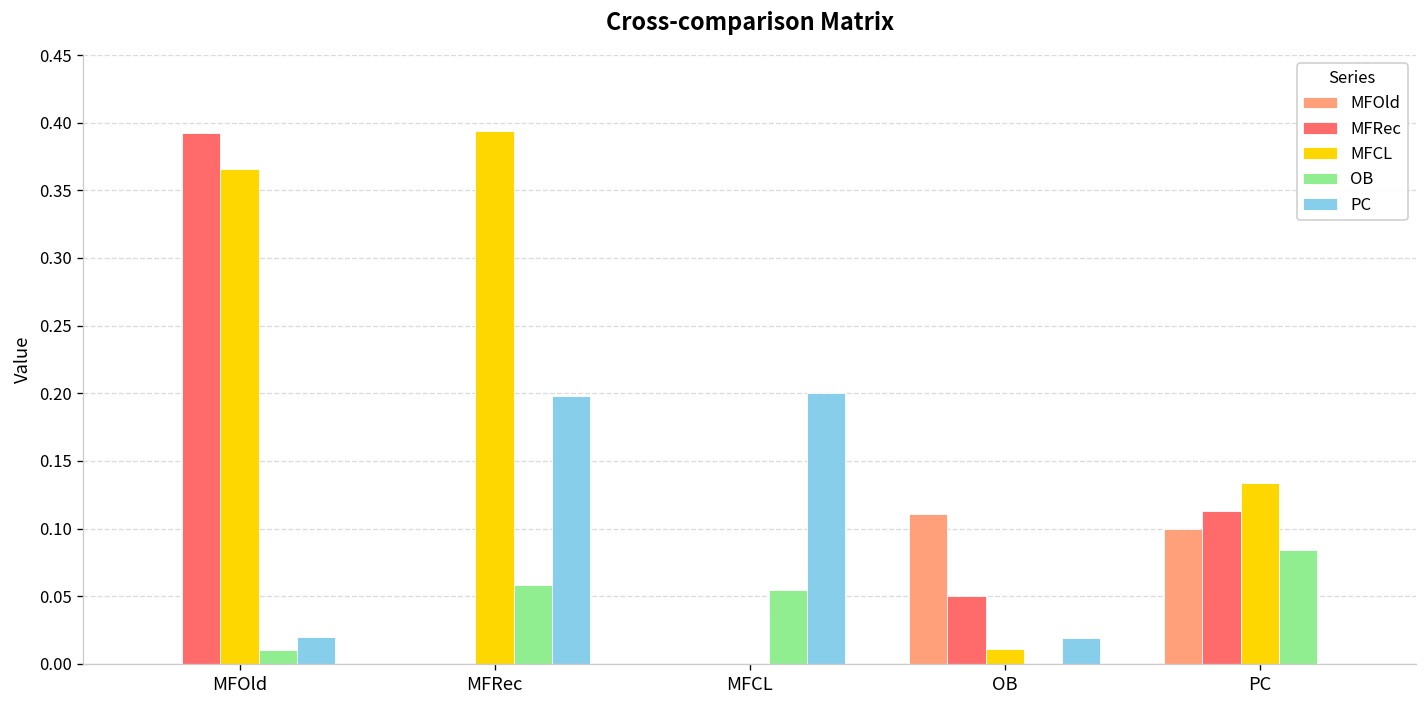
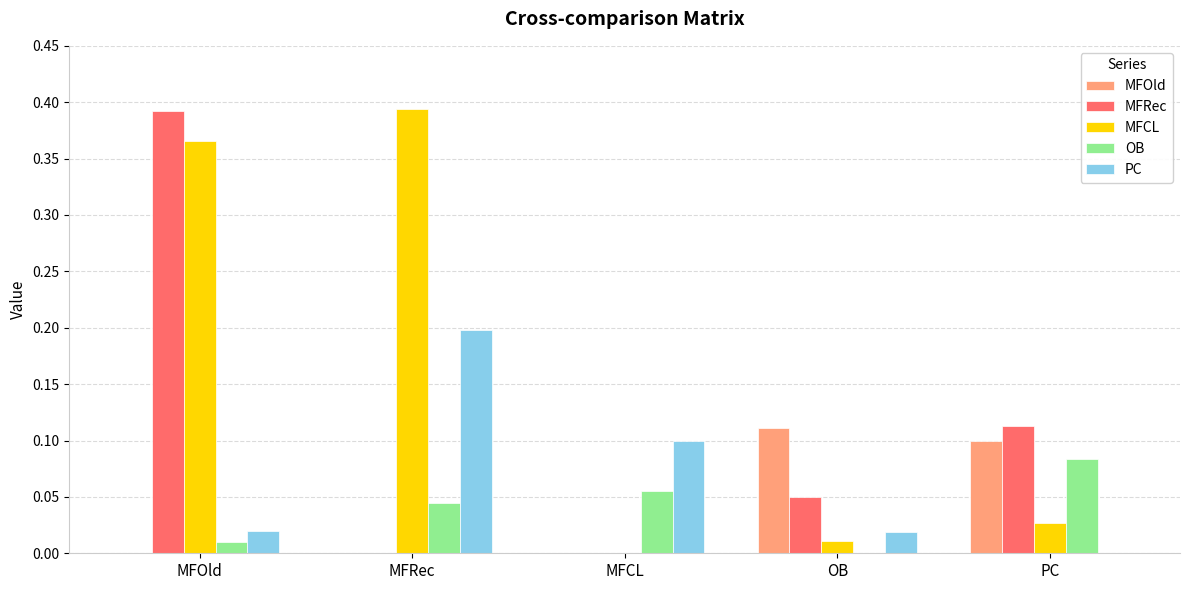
  {
    "MFCL": {
      "MFOld": 0.366,
      "MFRec": 0.394,
      "MFCL": 0.000,
      "OB": 0.011,
-     "PC": 0.134
+     "PC": 0.027
    },
    "OB": {
      "MFOld": 0.010,
-     "MFRec": 0.058,
+     "MFRec": 0.045,
      "MFCL": 0.055,
      "OB": 0.000,
      "PC": 0.084
    },
    "PC": {
      "MFOld": 0.020,
      "MFRec": 0.2,
-     "MFCL": 0.2,
+     "MFCL": 0.1,
      "OB": 0.019,
      "PC": 0.0
    }
  }
